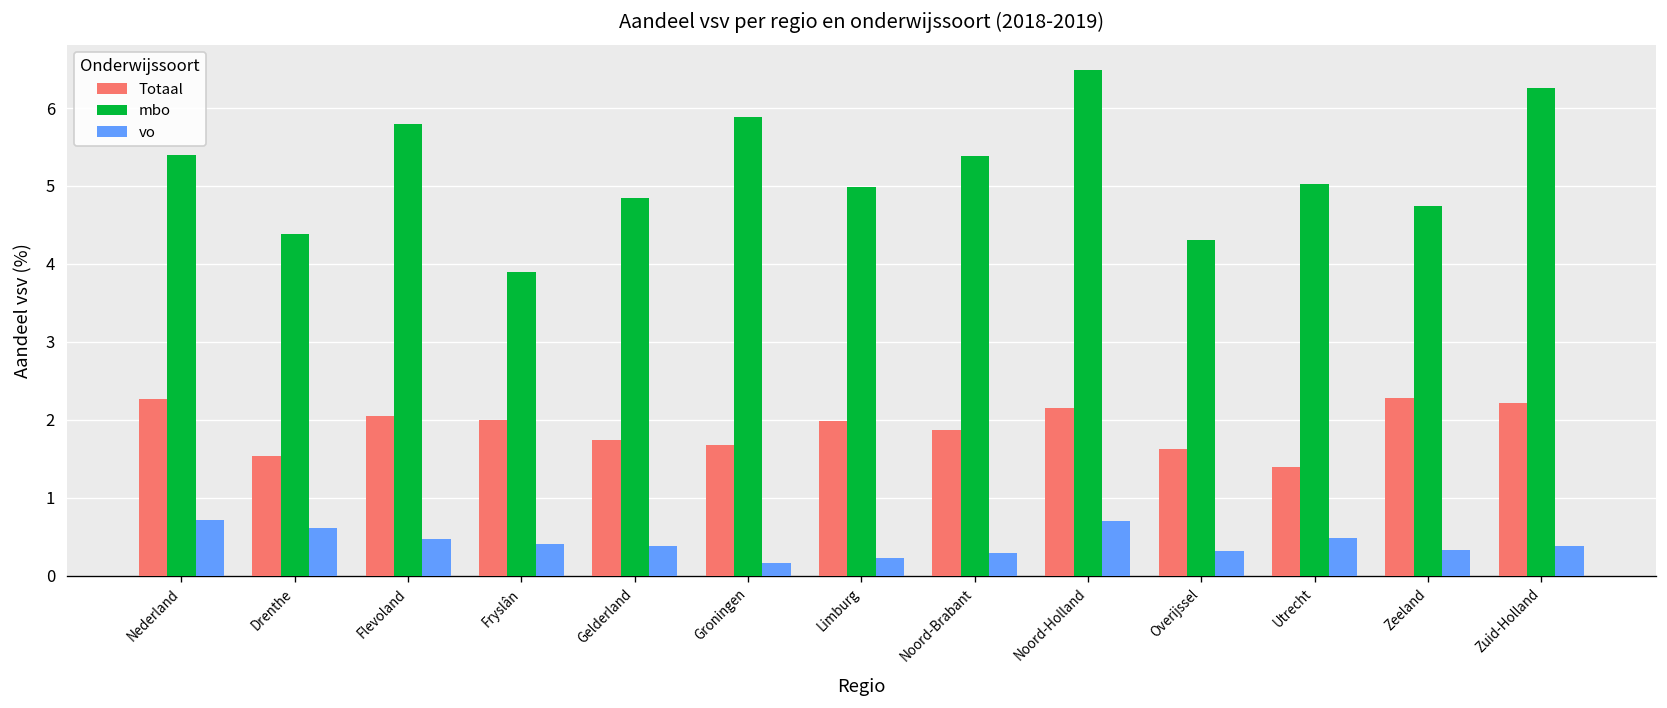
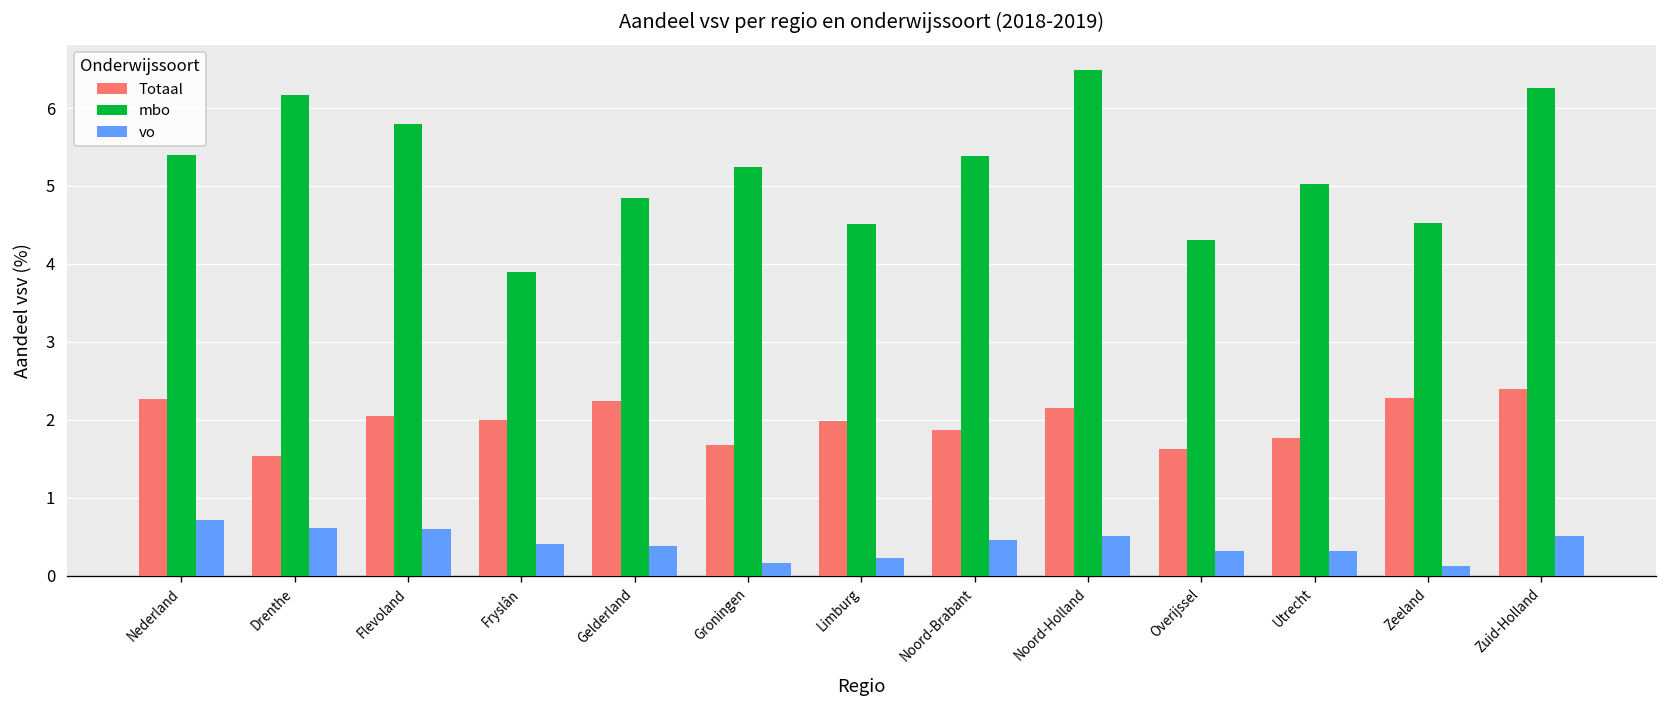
  {
    "Totaal": {
      "Nederland": 2.3,
      "Drenthe": 1.5,
      "Flevoland": 2.1,
      "Fryslân": 2.0,
-     "Gelderland": 1.7,
+     "Gelderland": 2.2,
      "Groningen": 1.7,
      "Limburg": 2.0,
      "Noord-Brabant": 1.9,
      "Noord-Holland": 2.2,
      "Overijssel": 1.6,
-     "Utrecht": 1.4,
+     "Utrecht": 1.8,
      "Zeeland": 2.3,
-     "Zuid-Holland": 2.2
+     "Zuid-Holland": 2.4
    },
    "mbo": {
      "Nederland": 5.4,
-     "Drenthe": 4.4,
+     "Drenthe": 6.2,
      "Flevoland": 5.8,
      "Fryslân": 3.9,
      "Gelderland": 4.8,
-     "Groningen": 5.9,
-     "Limburg": 5.0,
+     "Groningen": 5.2,
+     "Limburg": 4.5,
      "Noord-Brabant": 5.4,
      "Noord-Holland": 6.5,
      "Overijssel": 4.3,
      "Utrecht": 5.0,
-     "Zeeland": 4.7,
+     "Zeeland": 4.5,
      "Zuid-Holland": 6.3
    },
    "vo": {
      "Nederland": 0.7,
      "Drenthe": 0.6,
-     "Flevoland": 0.5,
+     "Flevoland": 0.6,
      "Fryslân": 0.4,
      "Gelderland": 0.4,
      "Groningen": 0.2,
      "Limburg": 0.2,
-     "Noord-Brabant": 0.3,
-     "Noord-Holland": 0.7,
+     "Noord-Brabant": 0.5,
+     "Noord-Holland": 0.5,
      "Overijssel": 0.3,
-     "Utrecht": 0.5,
-     "Zeeland": 0.3,
-     "Zuid-Holland": 0.4
+     "Utrecht": 0.3,
+     "Zeeland": 0.1,
+     "Zuid-Holland": 0.5
    }
  }
